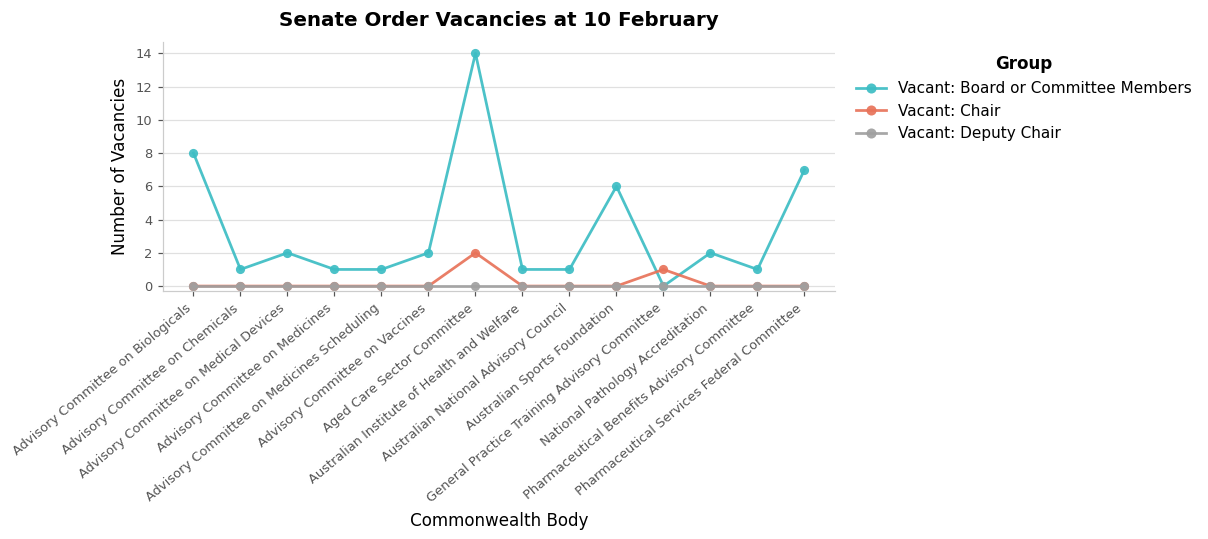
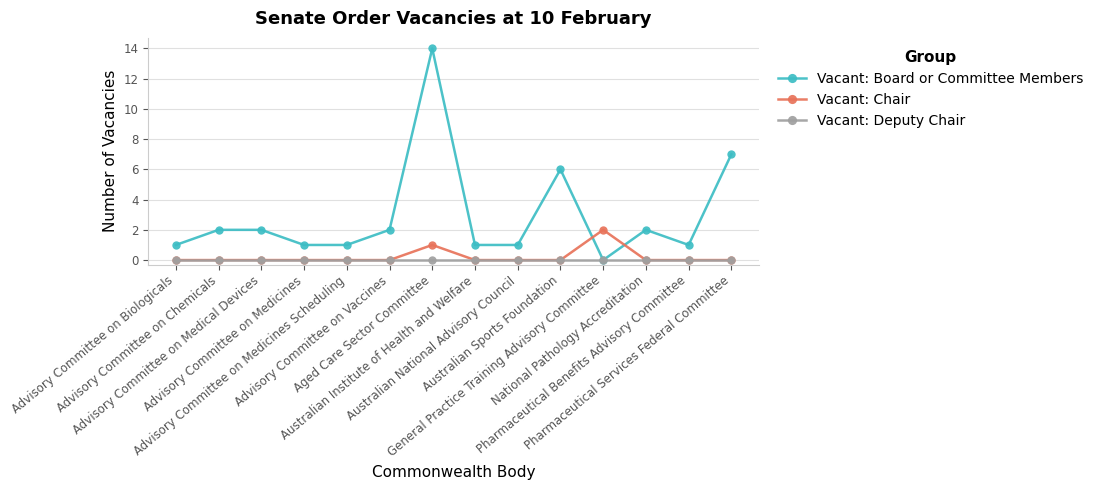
  {
    "Vacant: Board or Committee Members": {
-     "Advisory Committee on Biologicals": 8,
-     "Advisory Committee on Chemicals": 1,
+     "Advisory Committee on Biologicals": 1,
+     "Advisory Committee on Chemicals": 2,
      "Advisory Committee on Medical Devices": 2,
      "Advisory Committee on Medicines": 1,
      "Advisory Committee on Medicines Scheduling": 1,
      "Advisory Committee on Vaccines": 2,
      "Aged Care Sector Committee": 14,
      "Australian Institute of Health and Welfare": 1,
      "Australian National Advisory Council": 1,
      "Australian Sports Foundation": 6,
      "National Pathology Accreditation": 2,
      "Pharmaceutical Benefits Advisory Committee": 1,
      "Pharmaceutical Services Federal Committee": 7
    },
    "Vacant: Chair": {
-     "Aged Care Sector Committee": 2,
-     "General Practice Training Advisory Committee": 1
+     "Aged Care Sector Committee": 1,
+     "General Practice Training Advisory Committee": 2
    },
    "Vacant: Deputy Chair": {
      "Aged Care Sector Committee": 0
    }
  }
